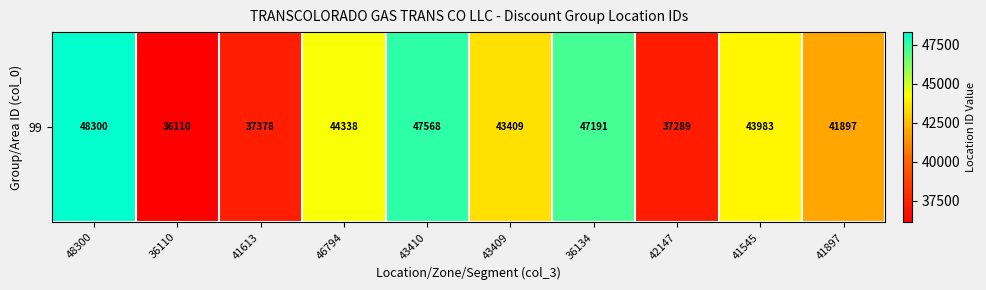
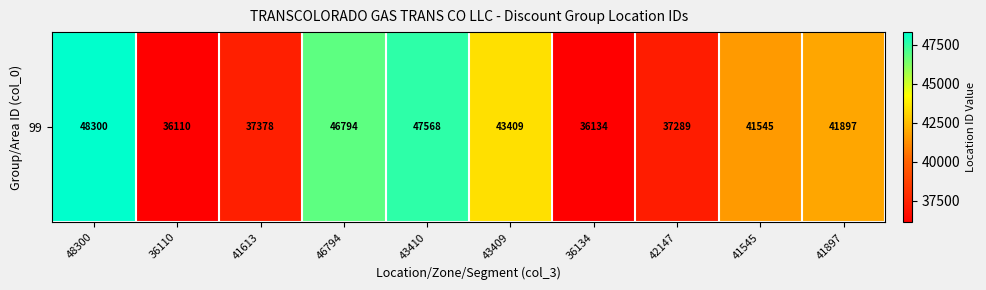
  {
    "99": {
      "48300": 48300,
      "36110": 36110,
      "41613": 37378,
-     "46794": 44338,
+     "46794": 46794,
      "43410": 47568,
      "43409": 43409,
-     "36134": 47191,
+     "36134": 36134,
      "42147": 37289,
-     "41545": 43983,
+     "41545": 41545,
      "41897": 41897
    }
  }
